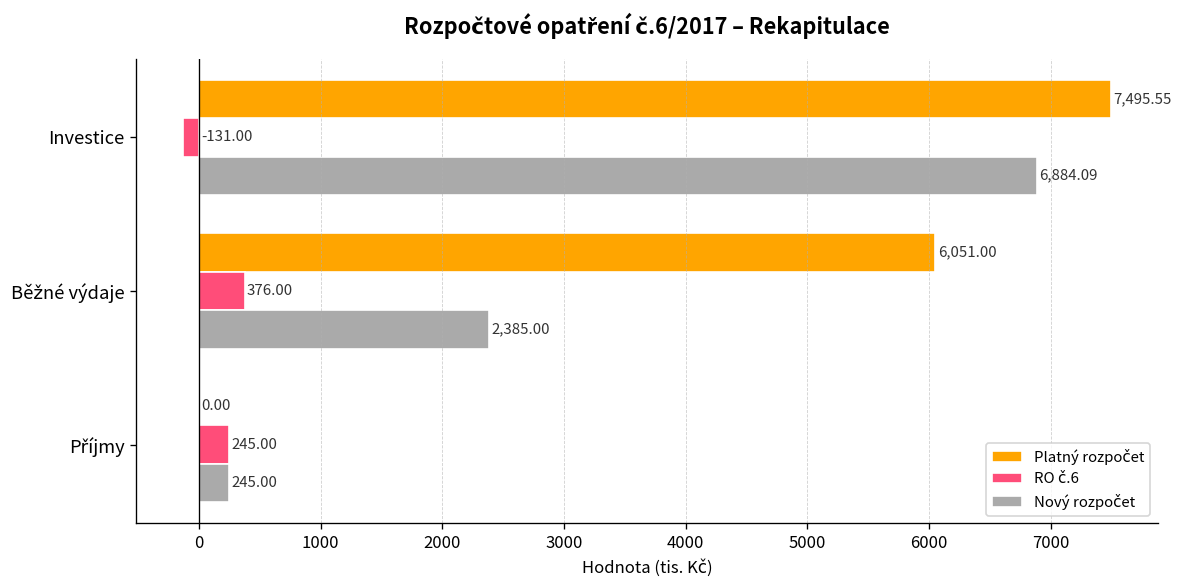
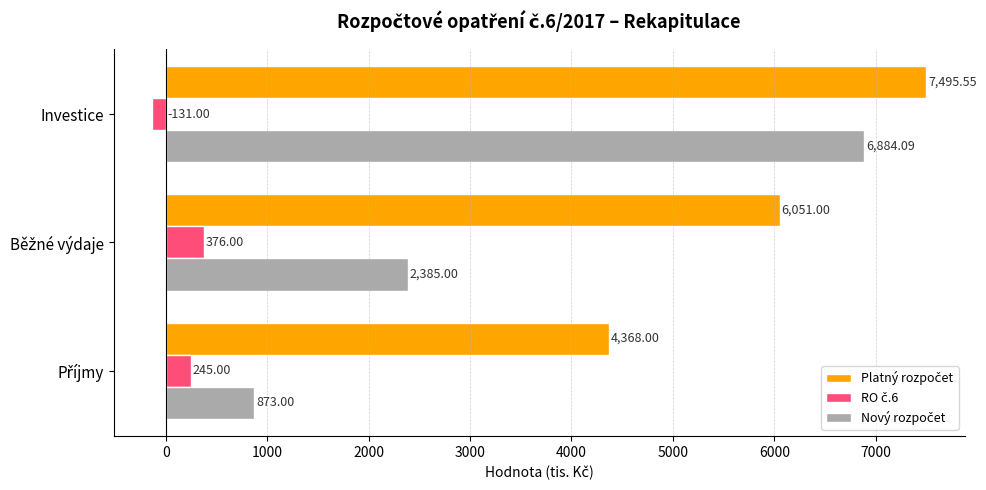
  {
    "Platný rozpočet": {
      "Investice": "7,495.55",
      "Běžné výdaje": "6,051.00",
-     "Příjmy": "0.00"
+     "Příjmy": "4,368.00"
    },
    "RO č.6": {
      "Investice": "-131.00",
      "Běžné výdaje": "376.00",
      "Příjmy": "245.00"
    },
    "Nový rozpočet": {
      "Investice": "6,884.09",
      "Běžné výdaje": "2,385.00",
-     "Příjmy": "245.00"
+     "Příjmy": "873.00"
    }
  }
